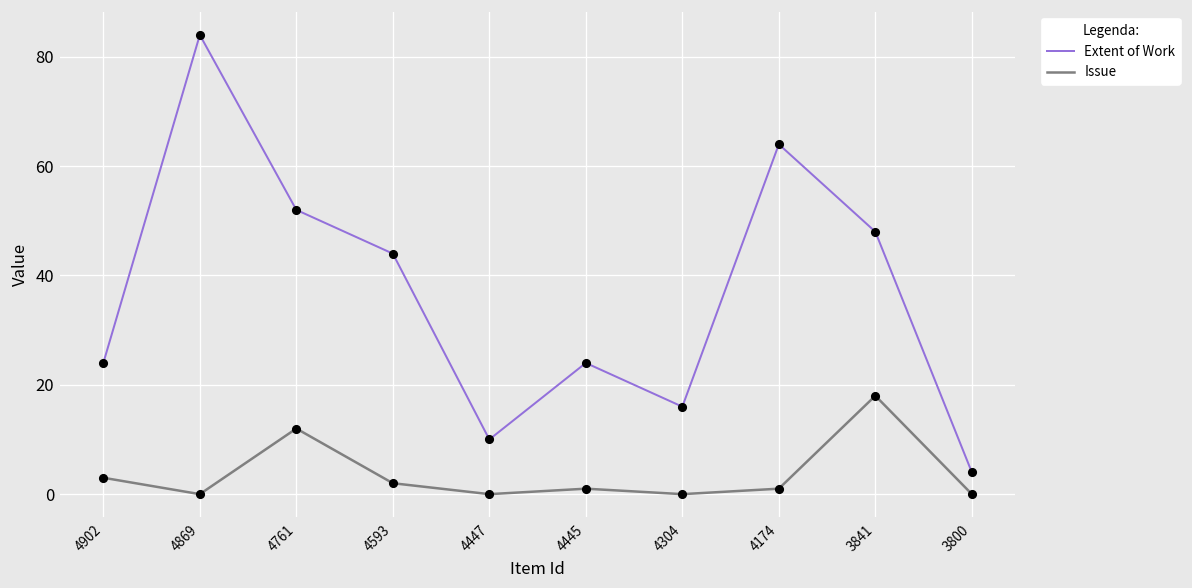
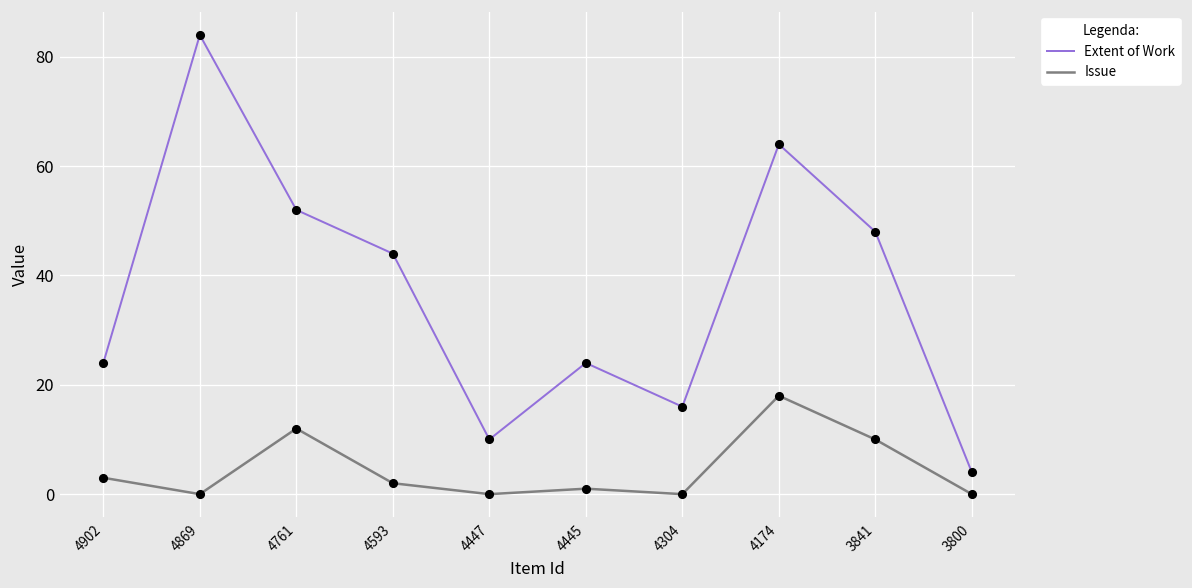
  {
    "Extent of Work": {
      "4902": 24,
      "4869": 84,
      "4761": 52,
      "4593": 44,
      "4447": 10,
      "4445": 24,
      "4304": 16,
      "4174": 64,
      "3841": 48,
      "3800": 4
    },
    "Issue": {
      "4902": 3,
      "4869": 0,
      "4761": 12,
      "4593": 2,
      "4447": 0,
      "4445": 1,
      "4304": 0,
-     "4174": 1,
-     "3841": 18,
+     "4174": 18,
+     "3841": 10,
      "3800": 0
    }
  }
